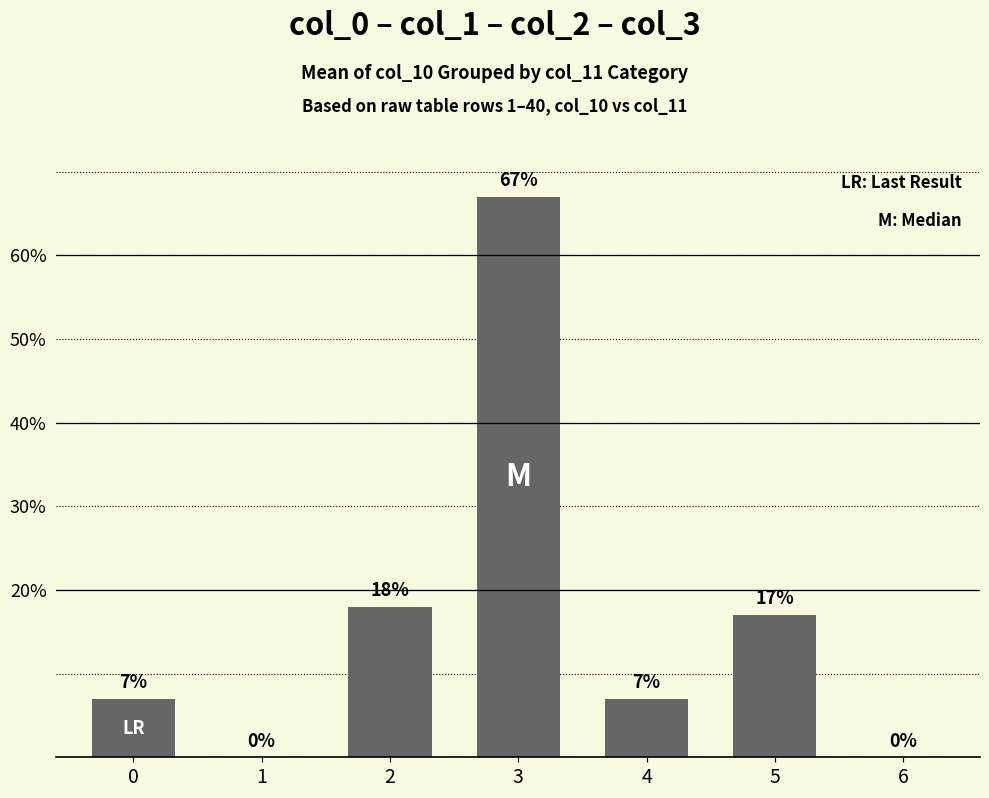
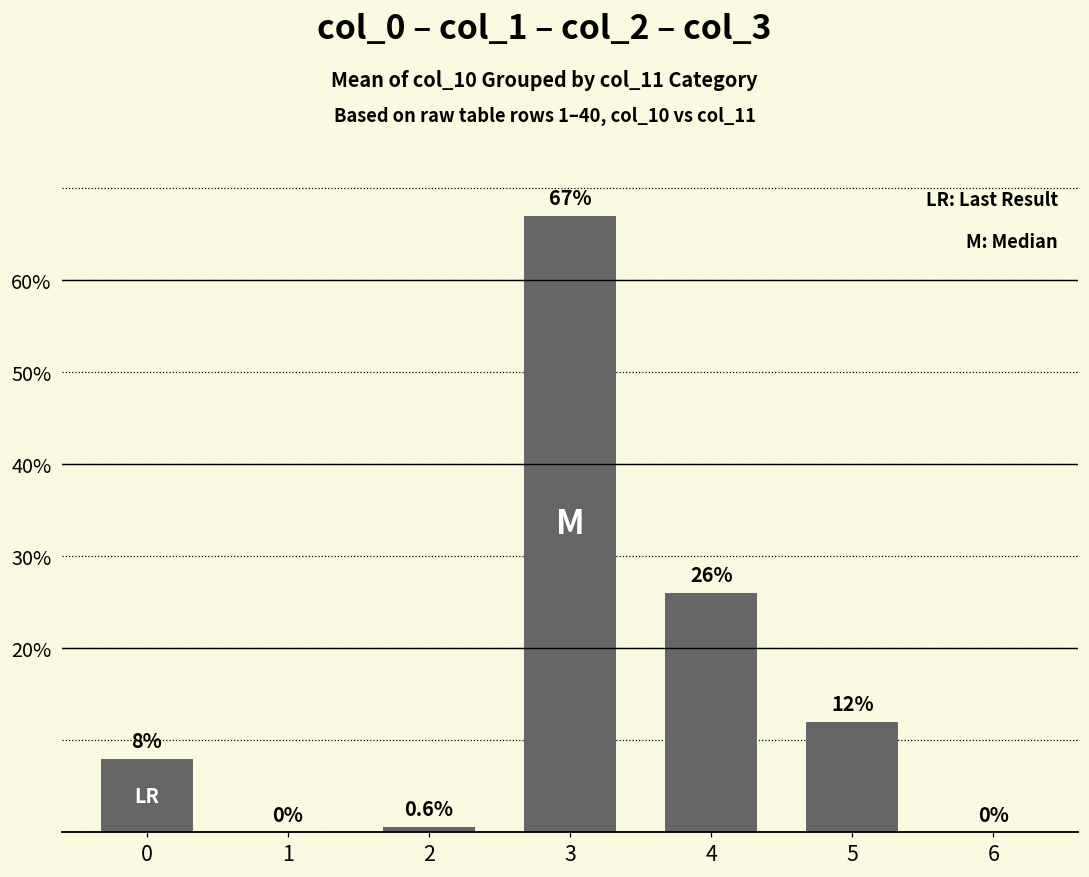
  {
-   "0": "7%",
+   "0": "8%",
    "1": "0%",
-   "2": "18%",
+   "2": "0.6%",
    "3": "67%",
-   "4": "7%",
-   "5": "17%",
+   "4": "26%",
+   "5": "12%",
    "6": "0%"
  }
